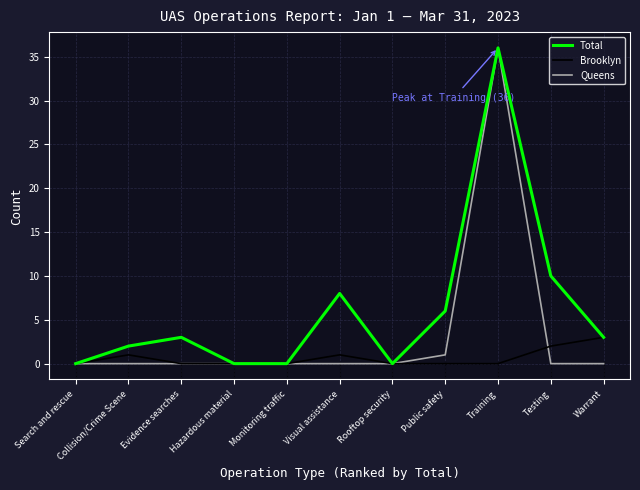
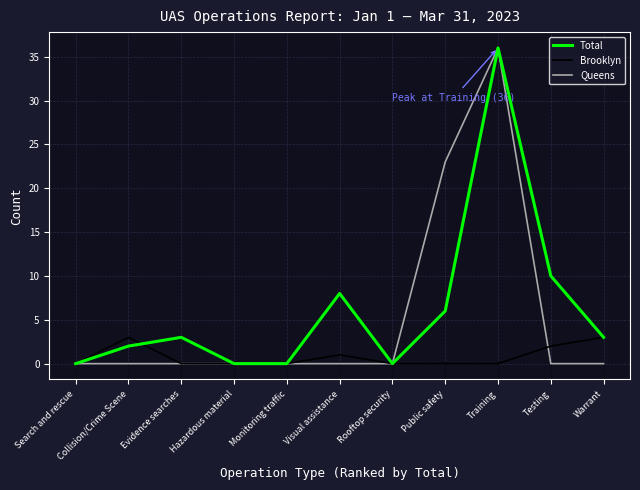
  {
    "Total": {
      "Collision/Crime Scene": 2,
      "Evidence searches": 3,
      "Visual assistance": 8,
      "Public safety": 6,
      "Testing": 10
    },
    "Brooklyn": {
-     "Collision/Crime Scene": 1,
+     "Collision/Crime Scene": 3,
      "Visual assistance": 1,
      "Public safety": 0,
      "Training": 0,
      "Testing": 2
    },
    "Queens": {
      "Collision/Crime Scene": 0,
      "Visual assistance": 0,
-     "Public safety": 1,
+     "Public safety": 23,
      "Testing": 0,
      "Warrant": 0
    }
  }
